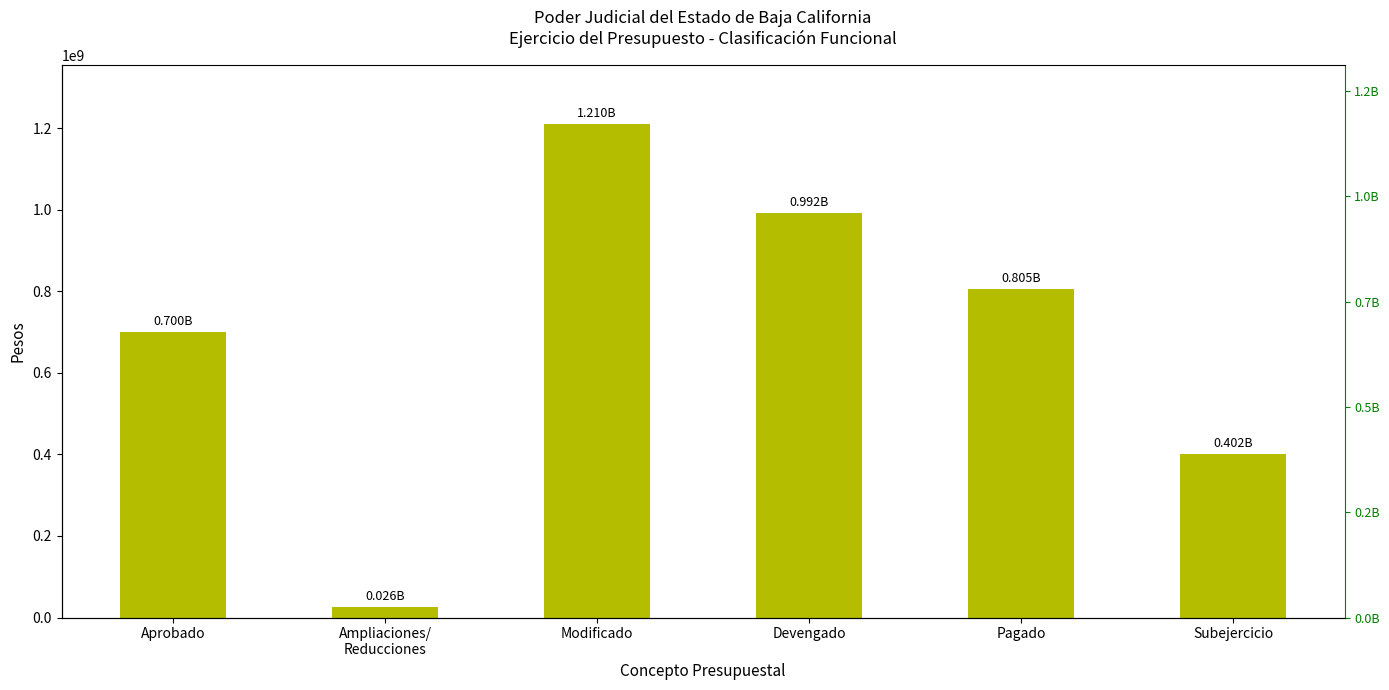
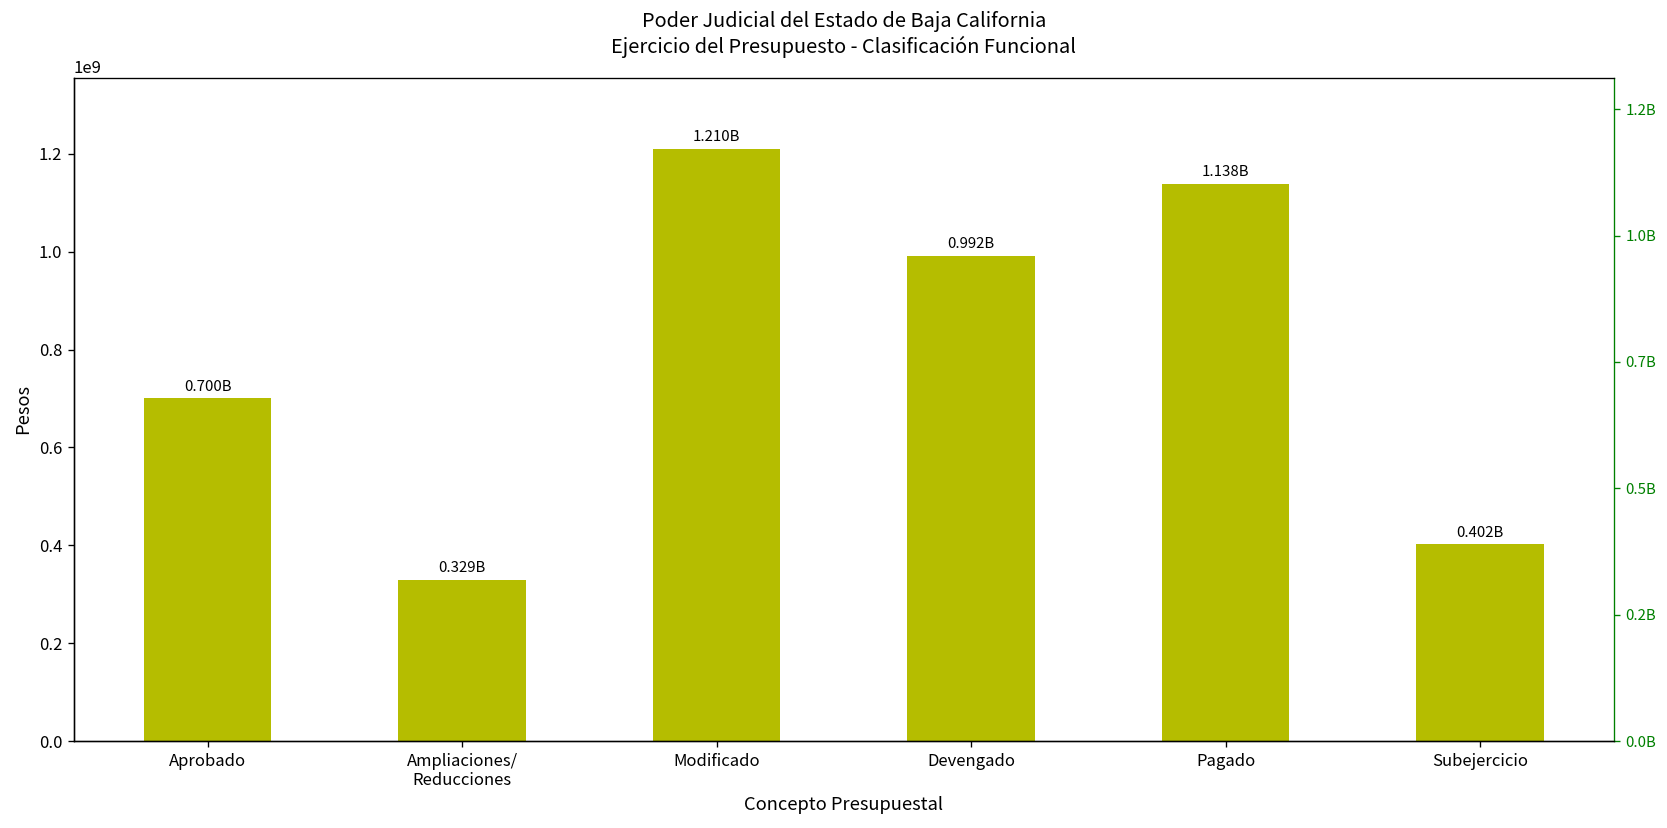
  {
    "Aprobado": "0.700B",
-   "Ampliaciones/ Reducciones": "0.026B",
+   "Ampliaciones/ Reducciones": "0.329B",
    "Modificado": "1.210B",
    "Devengado": "0.992B",
-   "Pagado": "0.805B",
+   "Pagado": "1.138B",
    "Subejercicio": "0.402B"
  }
